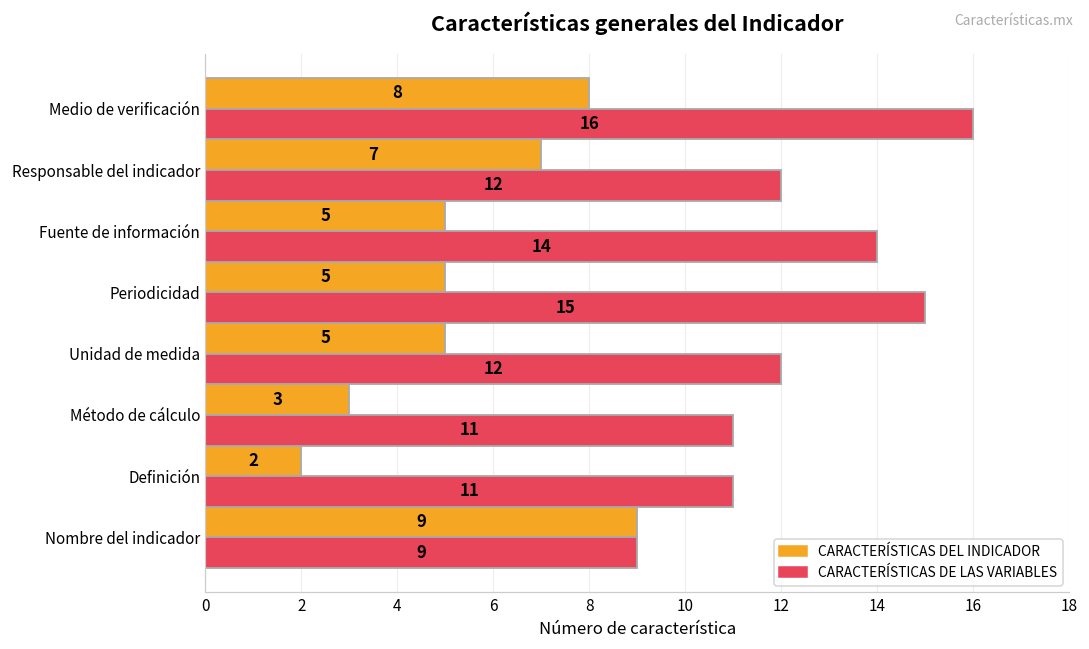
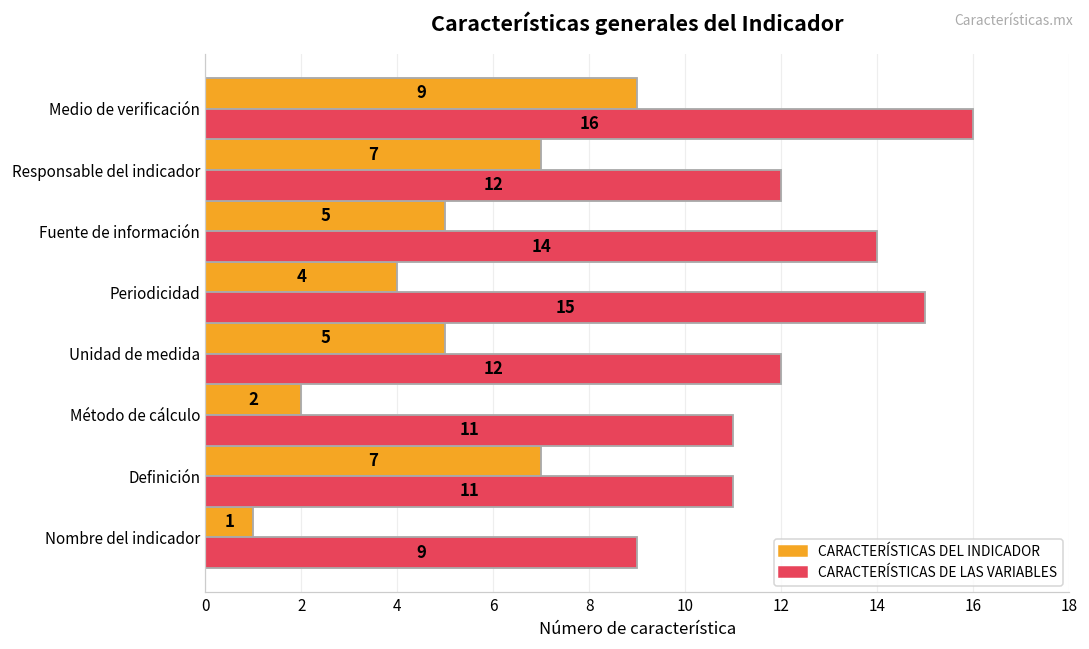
  {
    "CARACTERÍSTICAS DEL INDICADOR": {
-     "Medio de verificación": 8,
+     "Medio de verificación": 9,
      "Responsable del indicador": 7,
      "Fuente de información": 5,
-     "Periodicidad": 5,
+     "Periodicidad": 4,
      "Unidad de medida": 5,
-     "Método de cálculo": 3,
-     "Definición": 2,
-     "Nombre del indicador": 9
+     "Método de cálculo": 2,
+     "Definición": 7,
+     "Nombre del indicador": 1
    },
    "CARACTERÍSTICAS DE LAS VARIABLES": {
      "Medio de verificación": 16,
      "Responsable del indicador": 12,
      "Fuente de información": 14,
      "Periodicidad": 15,
      "Unidad de medida": 12,
      "Método de cálculo": 11,
      "Definición": 11,
      "Nombre del indicador": 9
    }
  }
